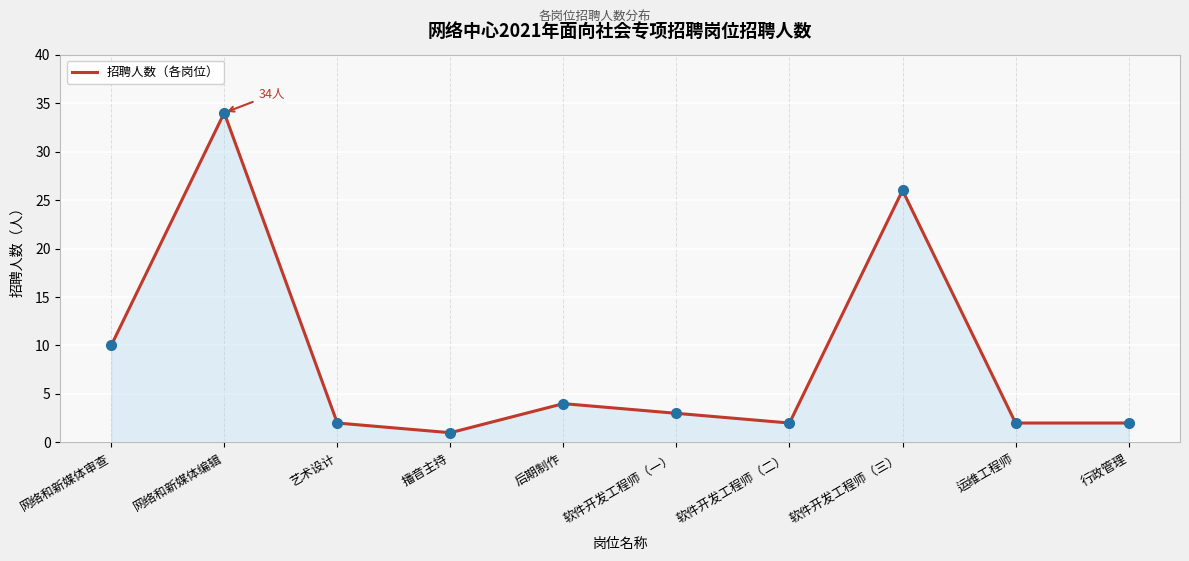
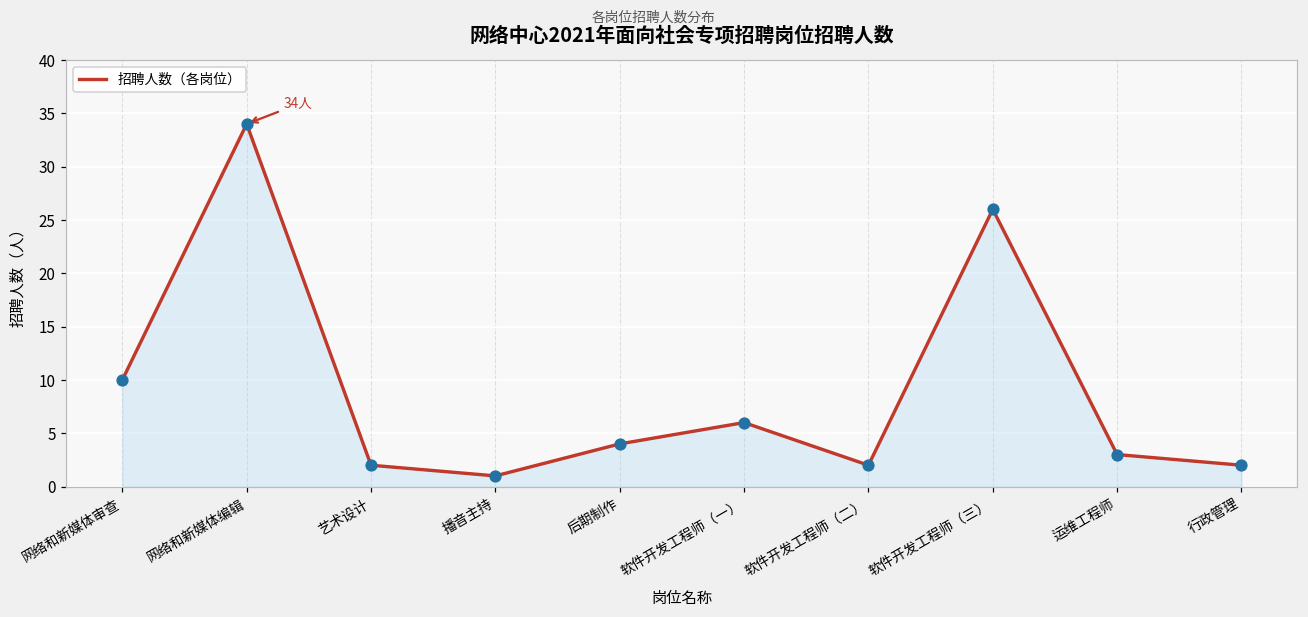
  {
    "网络和新媒体审查": 10,
    "艺术设计": 2,
    "播音主持": 1,
    "后期制作": 4,
-   "软件开发工程师（一）": 3,
+   "软件开发工程师（一）": 6,
    "软件开发工程师（二）": 2,
    "软件开发工程师（三）": 26,
-   "运维工程师": 2,
+   "运维工程师": 3,
    "行政管理": 2
  }
